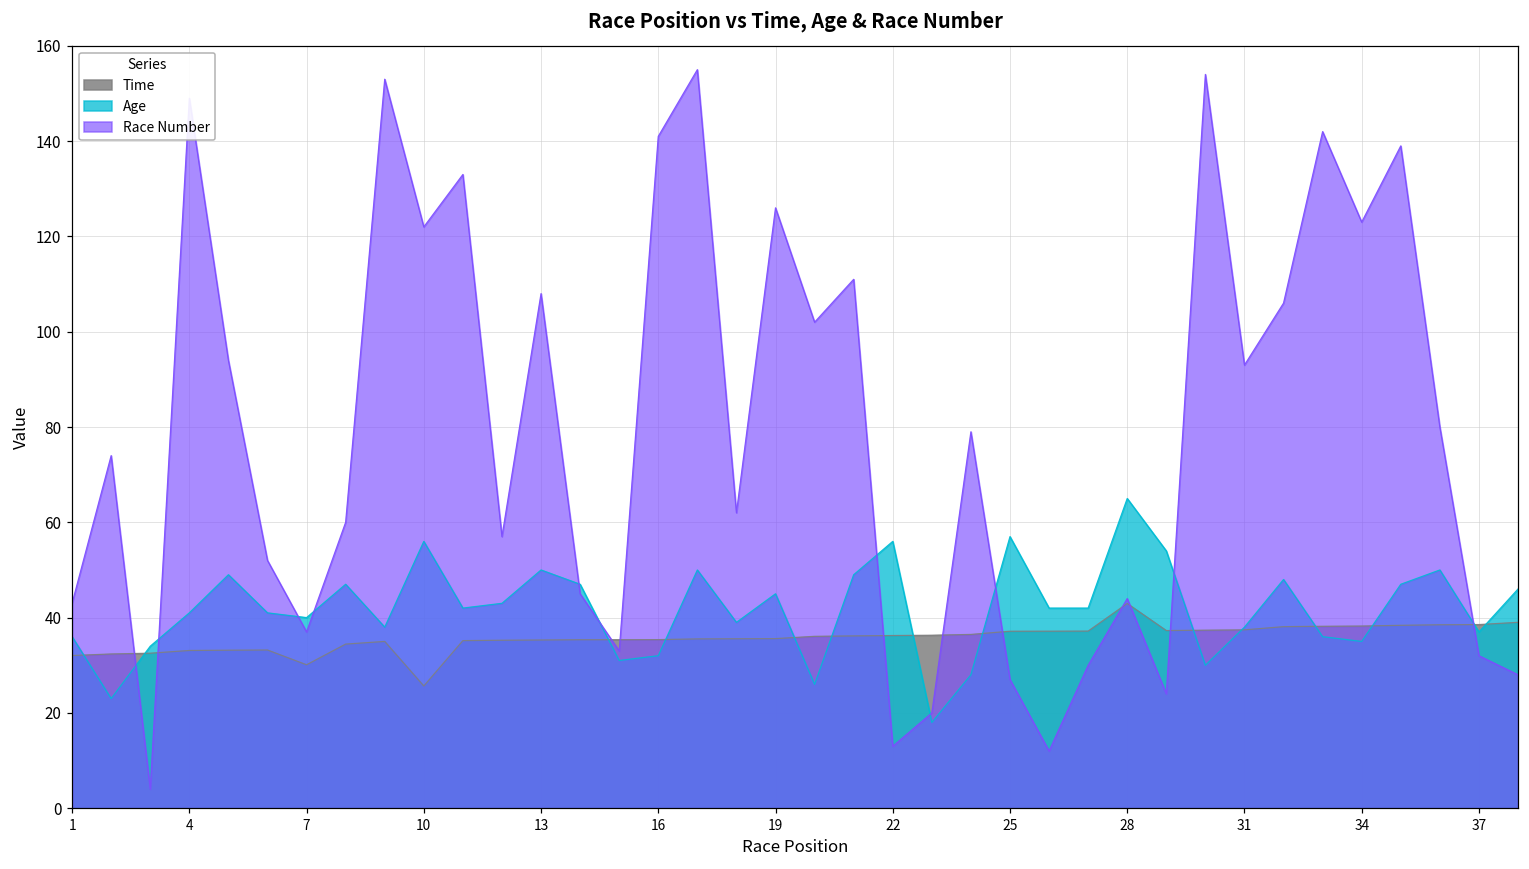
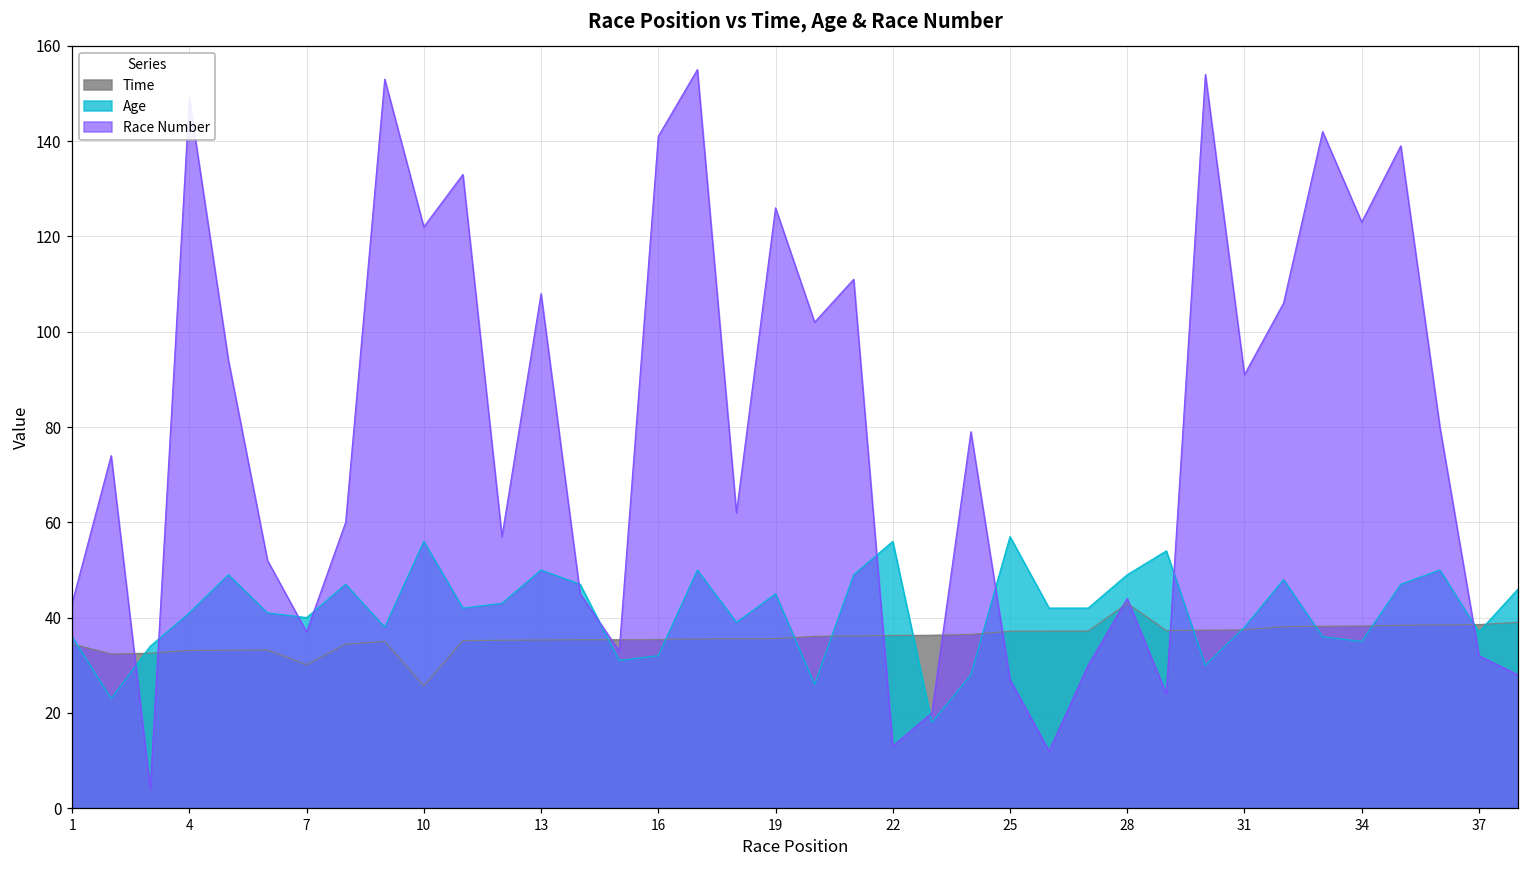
  {
    "Time": {
-     "1": 32,
+     "1": 34,
      "4": 33,
      "7": 30,
      "10": 26,
      "13": 35,
      "16": 35,
      "19": 36,
      "22": 36,
      "25": 37,
      "28": 43,
      "34": 38,
      "37": 39
    },
    "Age": {
      "1": 36,
      "4": 41,
      "7": 40,
      "10": 56,
      "13": 50,
      "16": 32,
      "19": 45,
      "22": 56,
      "25": 57,
-     "28": 65,
+     "28": 49,
      "34": 35,
      "37": 37
    },
    "Race Number": {
      "1": 43,
      "7": 37,
      "10": 122,
      "13": 108,
      "16": 141,
      "19": 126,
      "22": 13,
      "25": 27,
      "28": 44,
-     "31": 93,
+     "31": 91,
      "34": 123,
      "37": 32
    }
  }
